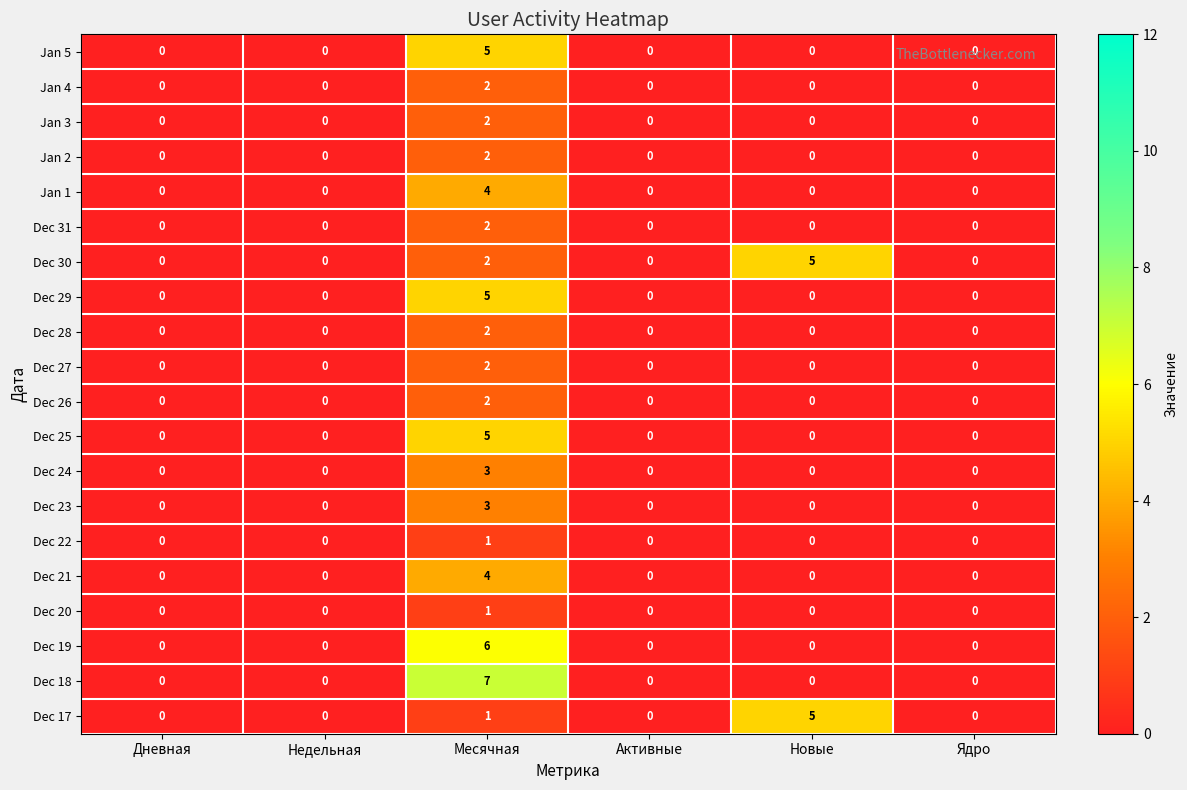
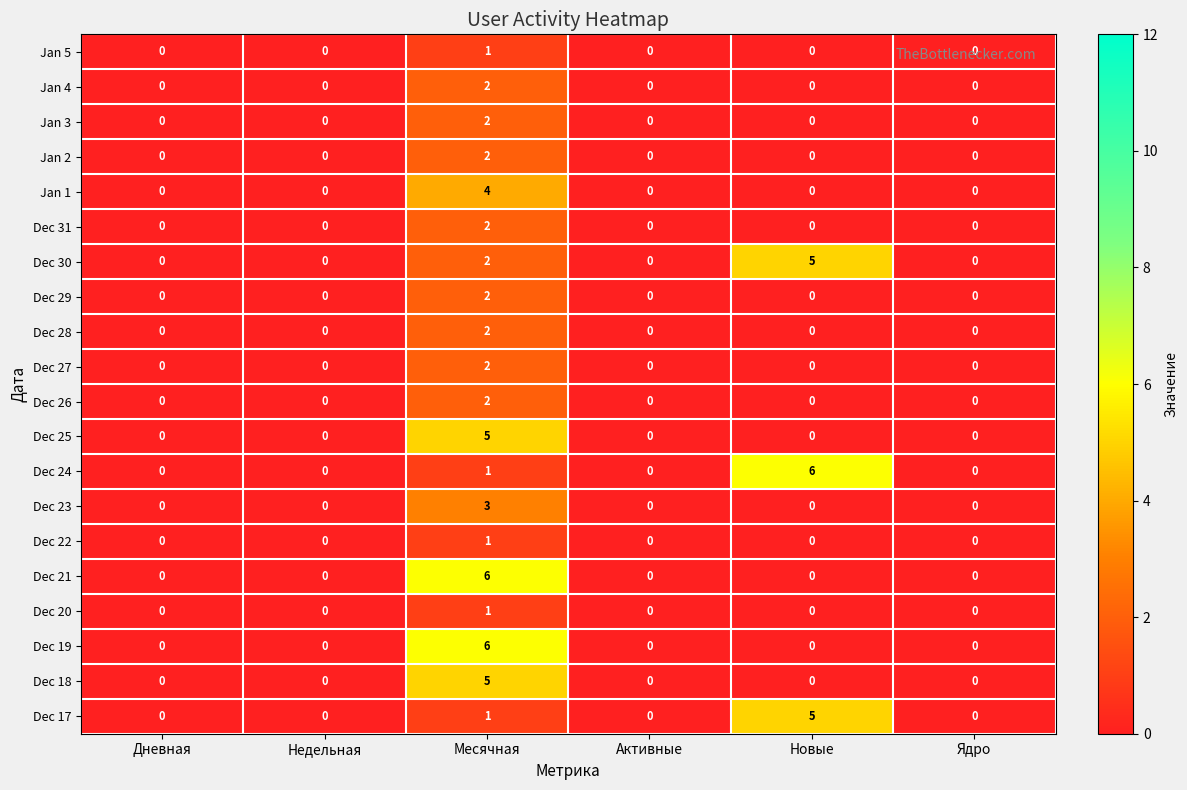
  {
    "Jan 5": {
      "Дневная": 0,
      "Недельная": 0,
-     "Месячная": 5,
+     "Месячная": 1,
      "Активные": 0,
      "Новые": 0
    },
    "Jan 4": {
      "Дневная": 0,
      "Недельная": 0,
      "Месячная": 2,
      "Активные": 0,
      "Новые": 0,
      "Ядро": 0
    },
    "Jan 3": {
      "Дневная": 0,
      "Недельная": 0,
      "Месячная": 2,
      "Активные": 0,
      "Новые": 0,
      "Ядро": 0
    },
    "Jan 2": {
      "Дневная": 0,
      "Недельная": 0,
      "Месячная": 2,
      "Активные": 0,
      "Новые": 0,
      "Ядро": 0
    },
    "Jan 1": {
      "Дневная": 0,
      "Недельная": 0,
      "Месячная": 4,
      "Активные": 0,
      "Новые": 0,
      "Ядро": 0
    },
    "Dec 31": {
      "Дневная": 0,
      "Недельная": 0,
      "Месячная": 2,
      "Активные": 0,
      "Новые": 0,
      "Ядро": 0
    },
    "Dec 30": {
      "Дневная": 0,
      "Недельная": 0,
      "Месячная": 2,
      "Активные": 0,
      "Новые": 5,
      "Ядро": 0
    },
    "Dec 29": {
      "Дневная": 0,
      "Недельная": 0,
-     "Месячная": 5,
+     "Месячная": 2,
      "Активные": 0,
      "Новые": 0,
      "Ядро": 0
    },
    "Dec 28": {
      "Дневная": 0,
      "Недельная": 0,
      "Месячная": 2,
      "Активные": 0,
      "Новые": 0,
      "Ядро": 0
    },
    "Dec 27": {
      "Дневная": 0,
      "Недельная": 0,
      "Месячная": 2,
      "Активные": 0,
      "Новые": 0,
      "Ядро": 0
    },
    "Dec 26": {
      "Дневная": 0,
      "Недельная": 0,
      "Месячная": 2,
      "Активные": 0,
      "Новые": 0,
      "Ядро": 0
    },
    "Dec 25": {
      "Дневная": 0,
      "Недельная": 0,
      "Месячная": 5,
      "Активные": 0,
      "Новые": 0,
      "Ядро": 0
    },
    "Dec 24": {
      "Дневная": 0,
      "Недельная": 0,
-     "Месячная": 3,
+     "Месячная": 1,
      "Активные": 0,
-     "Новые": 0,
+     "Новые": 6,
      "Ядро": 0
    },
    "Dec 23": {
      "Дневная": 0,
      "Недельная": 0,
      "Месячная": 3,
      "Активные": 0,
      "Новые": 0,
      "Ядро": 0
    },
    "Dec 22": {
      "Дневная": 0,
      "Недельная": 0,
      "Месячная": 1,
      "Активные": 0,
      "Новые": 0,
      "Ядро": 0
    },
    "Dec 21": {
      "Дневная": 0,
      "Недельная": 0,
-     "Месячная": 4,
+     "Месячная": 6,
      "Активные": 0,
      "Новые": 0,
      "Ядро": 0
    },
    "Dec 20": {
      "Дневная": 0,
      "Недельная": 0,
      "Месячная": 1,
      "Активные": 0,
      "Новые": 0,
      "Ядро": 0
    },
    "Dec 19": {
      "Дневная": 0,
      "Недельная": 0,
      "Месячная": 6,
      "Активные": 0,
      "Новые": 0,
      "Ядро": 0
    },
    "Dec 18": {
      "Дневная": 0,
      "Недельная": 0,
-     "Месячная": 7,
+     "Месячная": 5,
      "Активные": 0,
      "Новые": 0,
      "Ядро": 0
    },
    "Dec 17": {
      "Дневная": 0,
      "Недельная": 0,
      "Месячная": 1,
      "Активные": 0,
      "Новые": 5,
      "Ядро": 0
    }
  }
